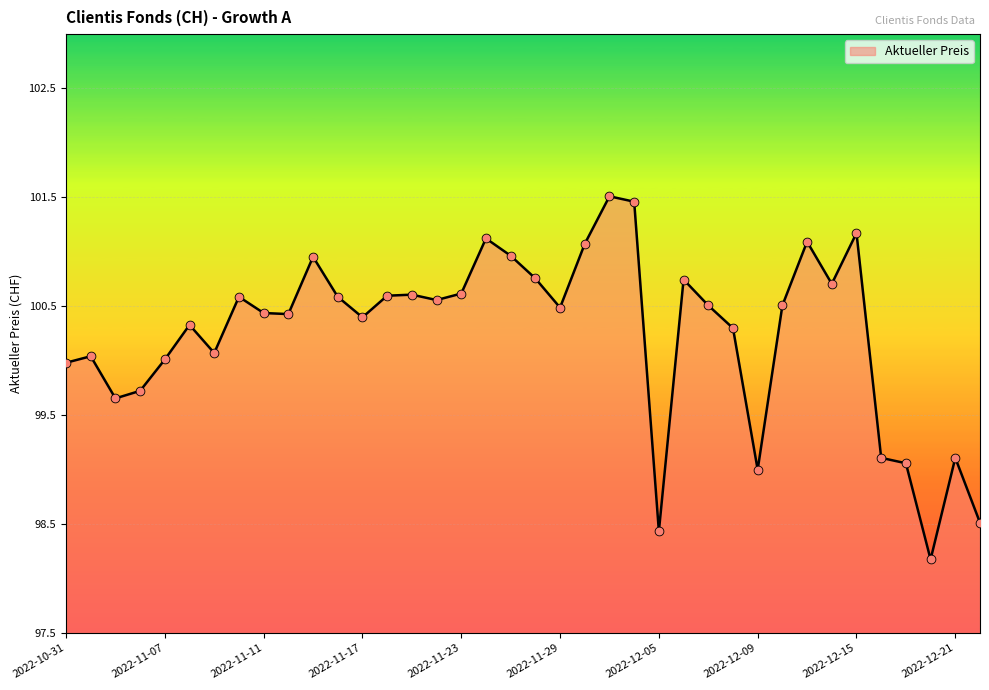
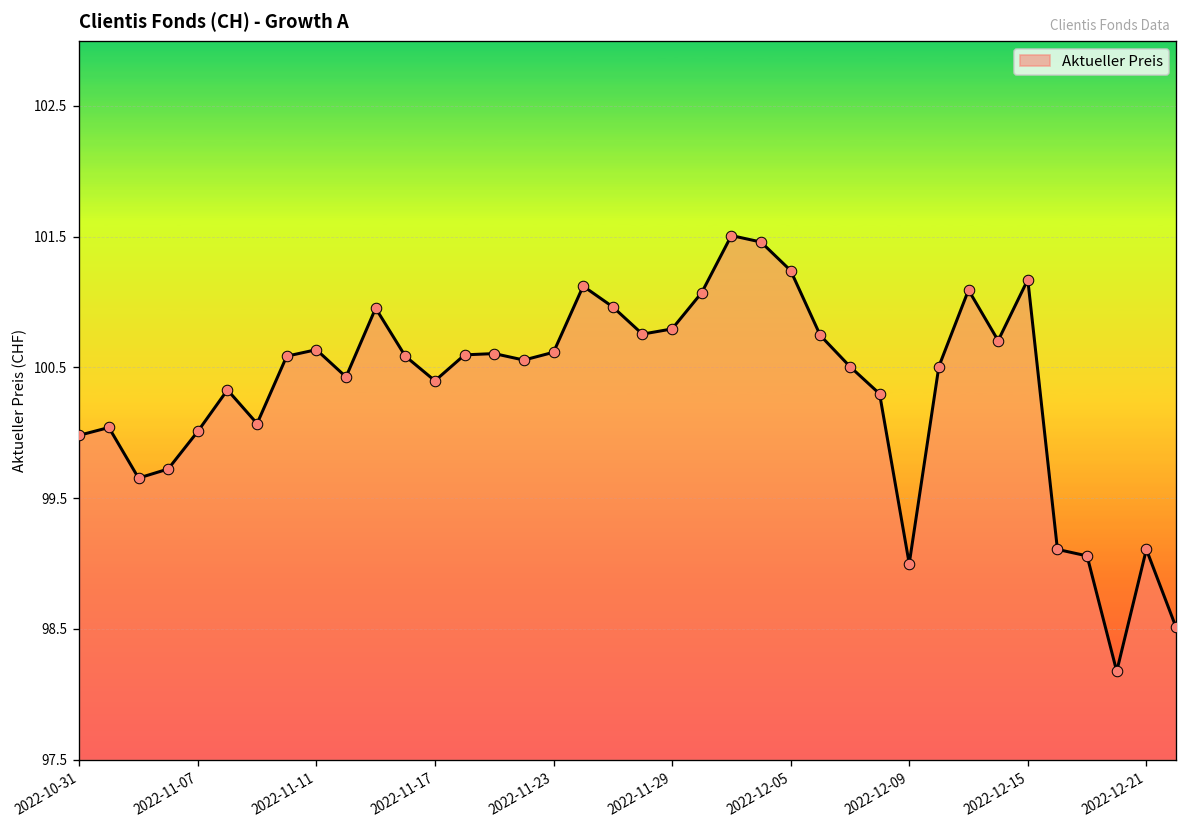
  {
    "2022-10-31": 100.00,
    "2022-11-07": 100.03,
-   "2022-11-11": 100.46,
+   "2022-11-11": 100.66,
    "2022-11-17": 100.42,
    "2022-11-23": 100.64,
-   "2022-11-29": 100.51,
-   "2022-12-05": 98.44,
+   "2022-11-29": 100.82,
+   "2022-12-05": 101.27,
    "2022-12-09": 99.01,
    "2022-12-15": 101.20,
    "2022-12-21": 99.12
  }
